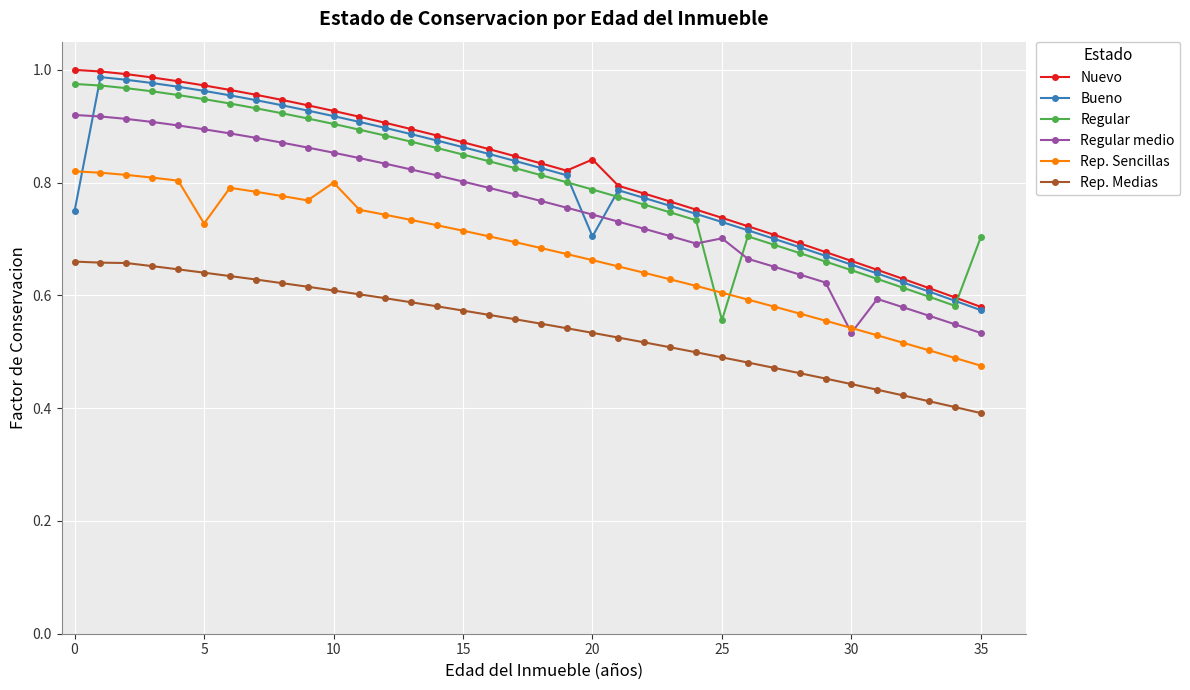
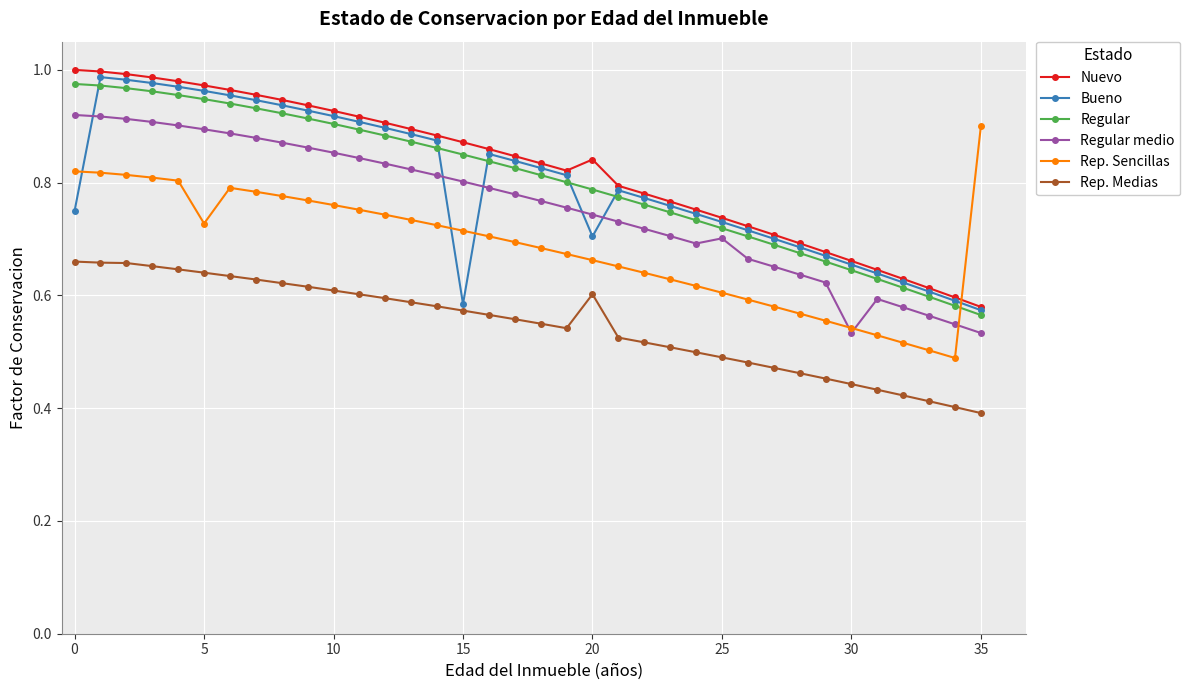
  {
    "Nuevo": {
      "0": 1.00,
      "5": 0.97,
      "10": 0.93,
      "15": 0.87,
      "20": 0.84,
      "25": 0.74,
      "30": 0.66,
      "35": 0.58
    },
    "Bueno": {
      "0": 0.75,
      "5": 0.96,
      "10": 0.92,
-     "15": 0.86,
+     "15": 0.58,
      "20": 0.70,
      "25": 0.73,
      "30": 0.65,
      "35": 0.57
    },
    "Regular": {
      "0": 0.98,
      "5": 0.95,
      "10": 0.90,
      "15": 0.85,
      "20": 0.79,
-     "25": 0.56,
+     "25": 0.72,
      "30": 0.64,
-     "35": 0.70
+     "35": 0.57
    },
    "Regular medio": {
      "0": 0.92,
      "5": 0.89,
      "10": 0.85,
      "15": 0.80,
      "20": 0.74,
      "25": 0.70,
      "30": 0.53,
      "35": 0.53
    },
    "Rep. Sencillas": {
      "0": 0.82,
      "5": 0.73,
-     "10": 0.80,
+     "10": 0.76,
      "15": 0.71,
      "20": 0.66,
      "25": 0.60,
      "30": 0.54,
-     "35": 0.48
+     "35": 0.90
    },
    "Rep. Medias": {
      "0": 0.66,
      "5": 0.64,
      "10": 0.61,
      "15": 0.57,
-     "20": 0.53,
+     "20": 0.60,
      "25": 0.49,
      "30": 0.44,
      "35": 0.39
    }
  }
